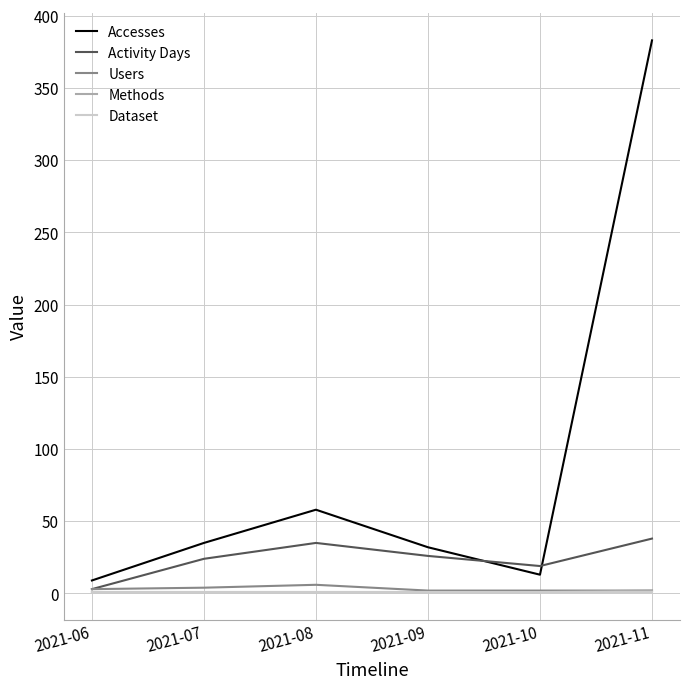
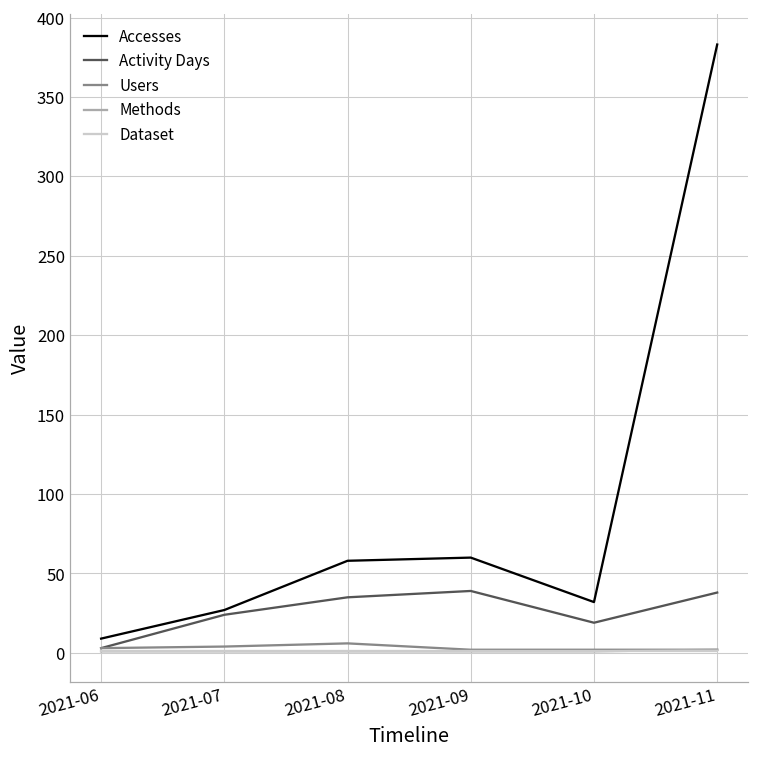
  {
    "Accesses": {
      "2021-06": 9,
-     "2021-07": 35,
+     "2021-07": 27,
      "2021-08": 58,
-     "2021-09": 32,
-     "2021-10": 13,
+     "2021-09": 60,
+     "2021-10": 32,
      "2021-11": 383
    },
    "Activity Days": {
      "2021-07": 24,
      "2021-08": 35,
-     "2021-09": 26,
+     "2021-09": 39,
      "2021-10": 19,
      "2021-11": 38
    }
  }
